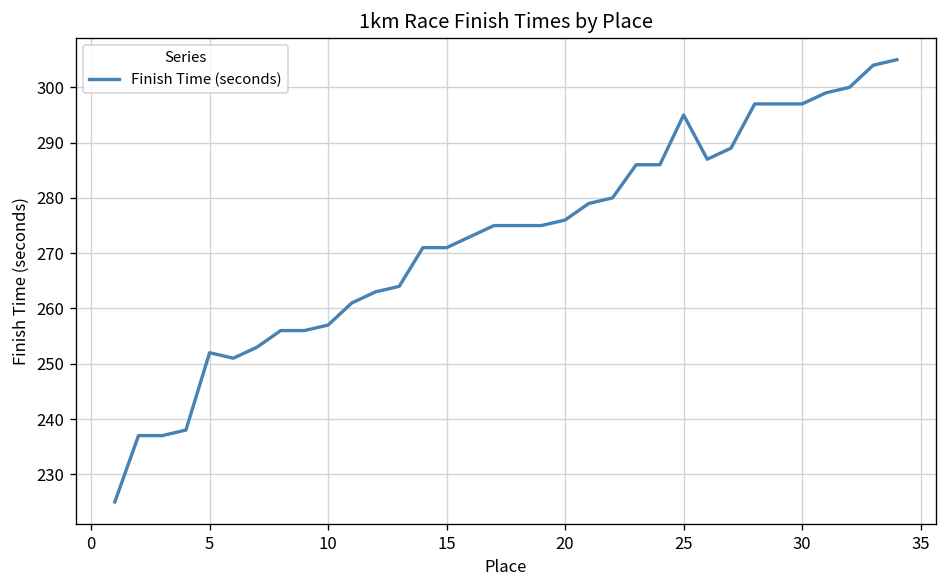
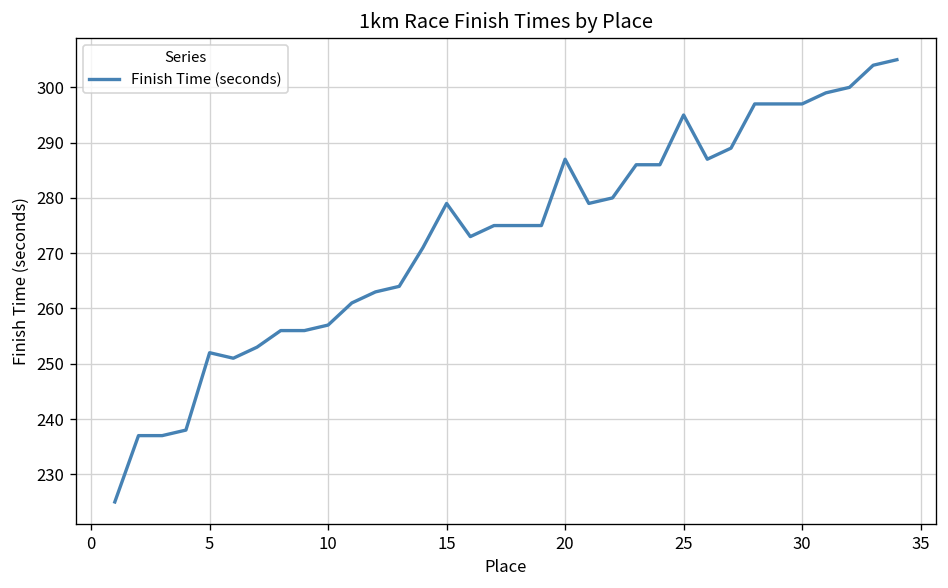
  {
    "5": 252,
    "10": 257,
-   "15": 271,
-   "20": 276,
+   "15": 279,
+   "20": 287,
    "25": 295,
    "30": 297
  }
